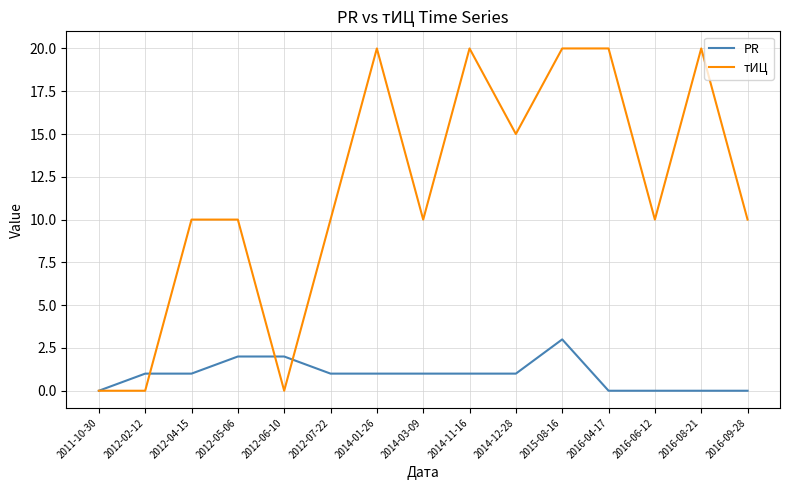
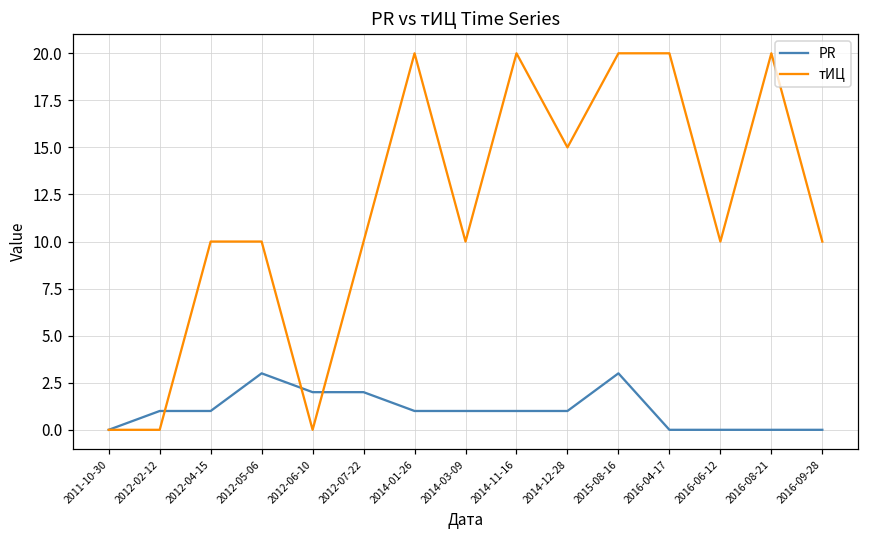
  {
    "PR": {
      "2012-02-12": 1,
      "2012-04-15": 1,
-     "2012-05-06": 2,
+     "2012-05-06": 3,
      "2012-06-10": 2,
-     "2012-07-22": 1,
+     "2012-07-22": 2,
      "2014-01-26": 1,
      "2014-03-09": 1,
      "2014-11-16": 1,
      "2014-12-28": 1,
      "2015-08-16": 3,
      "2016-04-17": 0,
      "2016-06-12": 0,
      "2016-08-21": 0,
      "2016-09-28": 0
    },
    "тИЦ": {
      "2012-02-12": 0,
      "2012-04-15": 10,
      "2012-05-06": 10,
      "2012-06-10": 0,
      "2012-07-22": 10,
      "2014-01-26": 20,
      "2014-03-09": 10,
      "2014-11-16": 20,
      "2014-12-28": 15,
      "2015-08-16": 20,
      "2016-04-17": 20,
      "2016-06-12": 10,
      "2016-08-21": 20,
      "2016-09-28": 10
    }
  }
